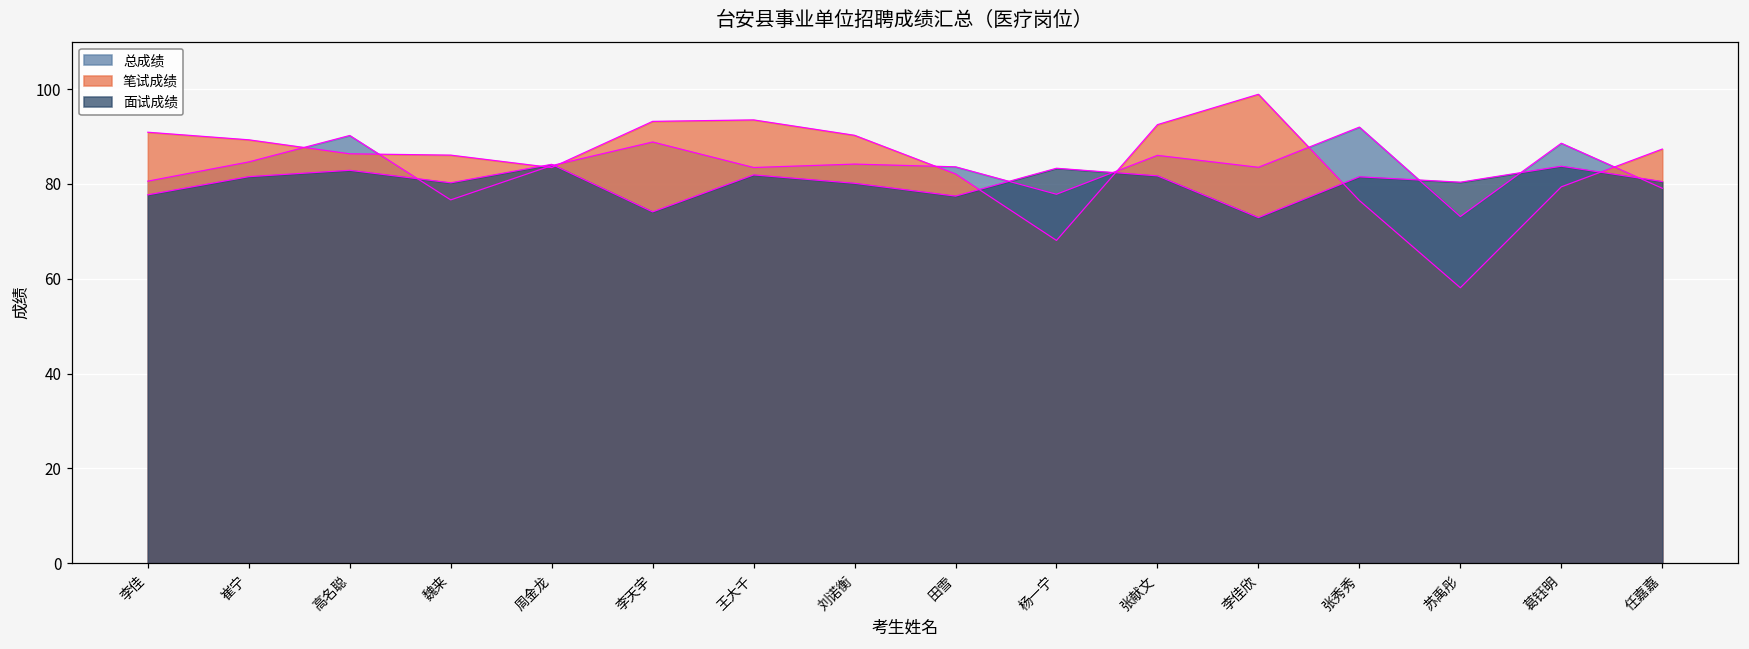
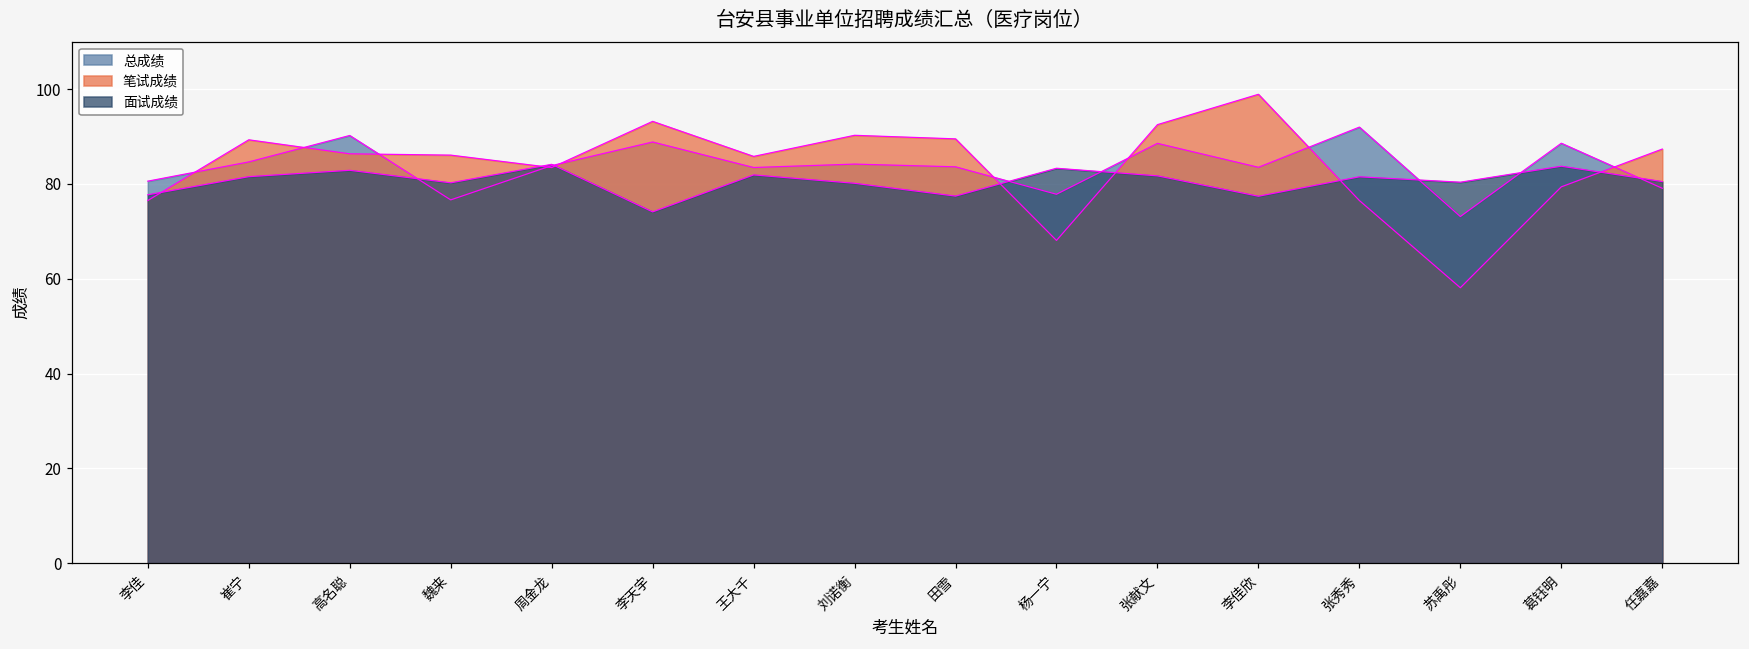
  {
    "总成绩": {
      "李佳": 81,
      "崔宁": 85,
      "高名聪": 90,
      "魏来": 77,
      "李天宇": 89,
      "王大千": 83,
      "刘诺衡": 84,
      "田雪": 84,
      "杨一宁": 78,
-     "张献文": 86,
+     "张献文": 89,
      "李佳欣": 84,
      "张秀秀": 92,
      "苏禹彤": 73,
      "葛钰明": 89,
      "任嘉嘉": 79
    },
    "笔试成绩": {
-     "李佳": 91,
+     "李佳": 77,
      "崔宁": 89,
      "高名聪": 86,
      "魏来": 86,
      "李天宇": 93,
-     "王大千": 94,
+     "王大千": 86,
      "刘诺衡": 90,
-     "田雪": 82,
+     "田雪": 90,
      "杨一宁": 68,
      "张献文": 93,
      "李佳欣": 99,
      "张秀秀": 77,
      "苏禹彤": 58,
      "葛钰明": 79,
      "任嘉嘉": 87
    },
    "面试成绩": {
      "李佳": 78,
      "崔宁": 82,
      "高名聪": 83,
      "魏来": 80,
      "李天宇": 74,
      "王大千": 82,
      "刘诺衡": 80,
      "田雪": 77,
      "杨一宁": 83,
      "张献文": 82,
-     "李佳欣": 73,
+     "李佳欣": 77,
      "张秀秀": 82,
      "苏禹彤": 80,
      "葛钰明": 84,
      "任嘉嘉": 81
    }
  }
